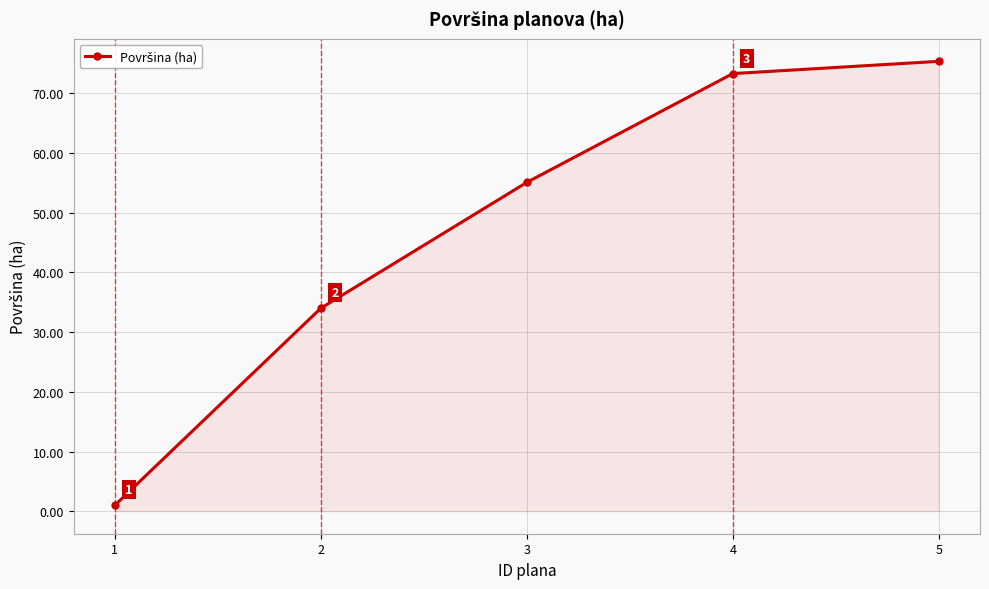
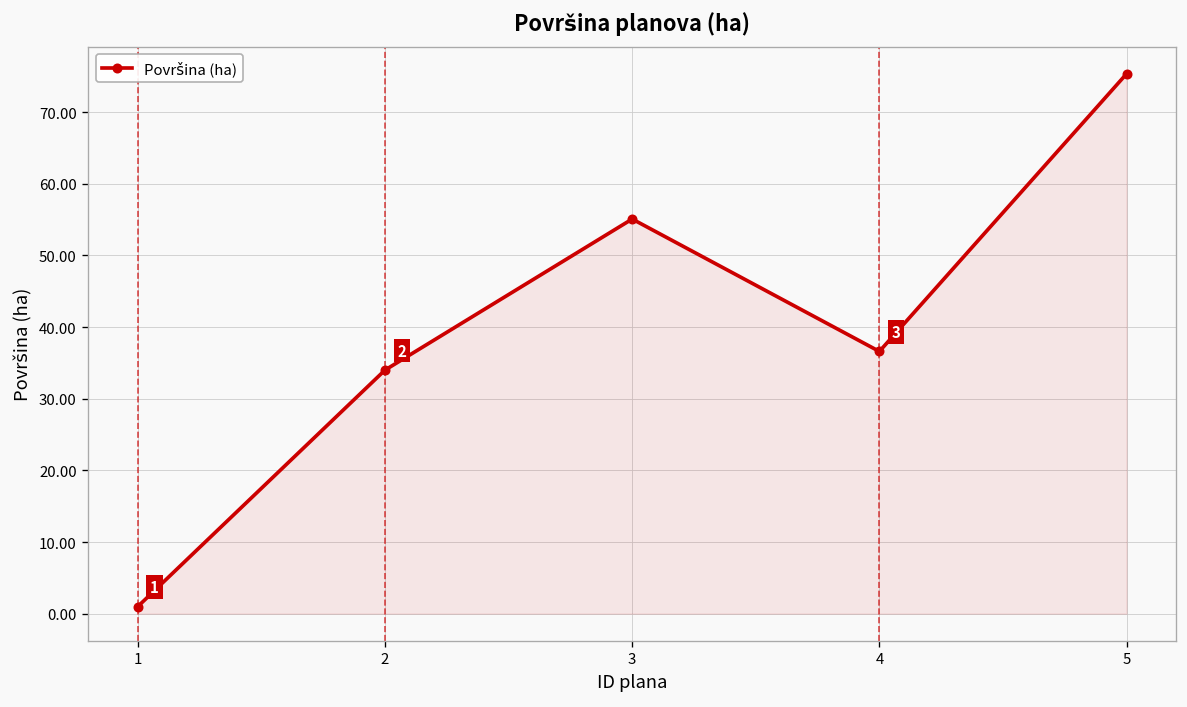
  {
    "3": 55,
-   "4": 73,
+   "4": 37,
    "5": 75
  }
